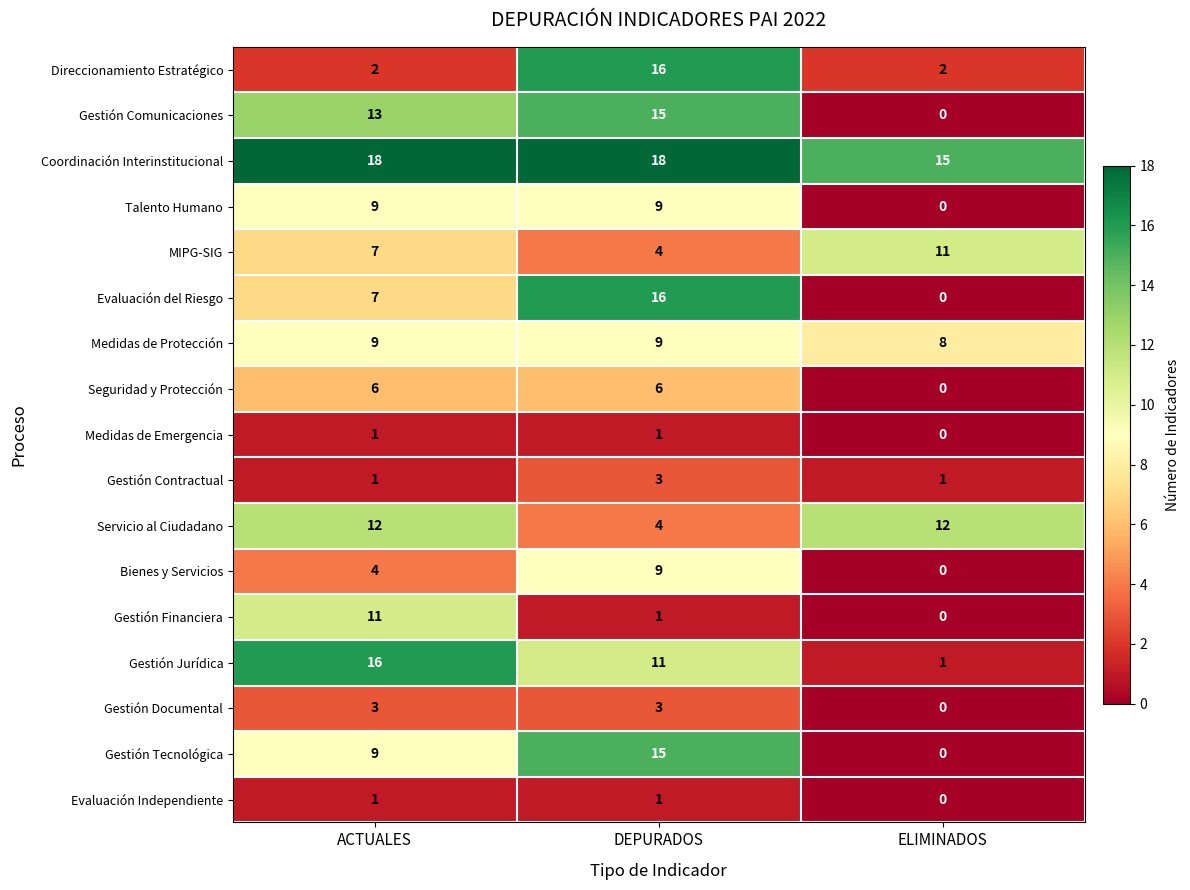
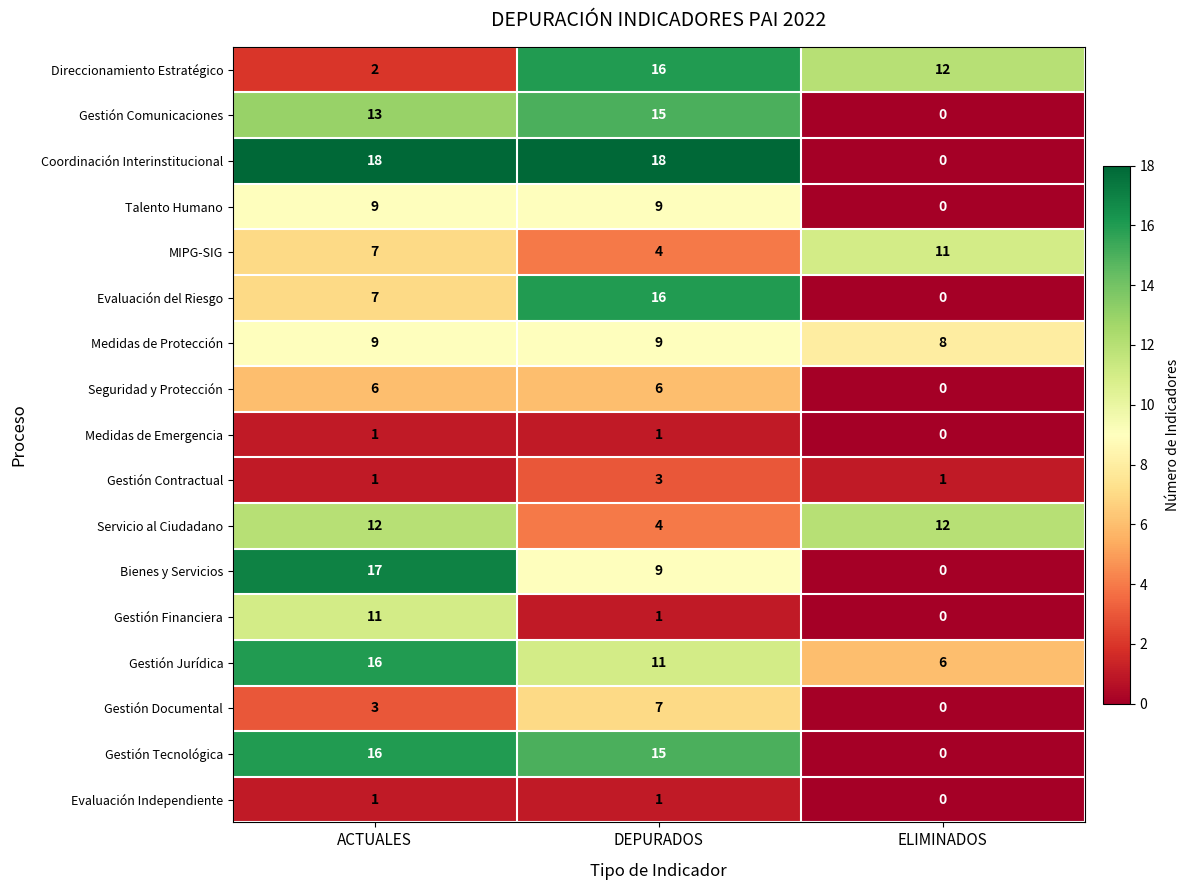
  {
    "Direccionamiento Estratégico": {
      "ACTUALES": 2,
      "DEPURADOS": 16,
-     "ELIMINADOS": 2
+     "ELIMINADOS": 12
    },
    "Gestión Comunicaciones": {
      "ACTUALES": 13,
      "DEPURADOS": 15,
      "ELIMINADOS": 0
    },
    "Coordinación Interinstitucional": {
      "ACTUALES": 18,
      "DEPURADOS": 18,
-     "ELIMINADOS": 15
+     "ELIMINADOS": 0
    },
    "Talento Humano": {
      "ACTUALES": 9,
      "DEPURADOS": 9,
      "ELIMINADOS": 0
    },
    "MIPG-SIG": {
      "ACTUALES": 7,
      "DEPURADOS": 4,
      "ELIMINADOS": 11
    },
    "Evaluación del Riesgo": {
      "ACTUALES": 7,
      "DEPURADOS": 16,
      "ELIMINADOS": 0
    },
    "Medidas de Protección": {
      "ACTUALES": 9,
      "DEPURADOS": 9,
      "ELIMINADOS": 8
    },
    "Seguridad y Protección": {
      "ACTUALES": 6,
      "DEPURADOS": 6,
      "ELIMINADOS": 0
    },
    "Medidas de Emergencia": {
      "ACTUALES": 1,
      "DEPURADOS": 1,
      "ELIMINADOS": 0
    },
    "Gestión Contractual": {
      "ACTUALES": 1,
      "DEPURADOS": 3,
      "ELIMINADOS": 1
    },
    "Servicio al Ciudadano": {
      "ACTUALES": 12,
      "DEPURADOS": 4,
      "ELIMINADOS": 12
    },
    "Bienes y Servicios": {
-     "ACTUALES": 4,
+     "ACTUALES": 17,
      "DEPURADOS": 9,
      "ELIMINADOS": 0
    },
    "Gestión Financiera": {
      "ACTUALES": 11,
      "DEPURADOS": 1,
      "ELIMINADOS": 0
    },
    "Gestión Jurídica": {
      "ACTUALES": 16,
      "DEPURADOS": 11,
-     "ELIMINADOS": 1
+     "ELIMINADOS": 6
    },
    "Gestión Documental": {
      "ACTUALES": 3,
-     "DEPURADOS": 3,
+     "DEPURADOS": 7,
      "ELIMINADOS": 0
    },
    "Gestión Tecnológica": {
-     "ACTUALES": 9,
+     "ACTUALES": 16,
      "DEPURADOS": 15,
      "ELIMINADOS": 0
    },
    "Evaluación Independiente": {
      "ACTUALES": 1,
      "DEPURADOS": 1,
      "ELIMINADOS": 0
    }
  }
